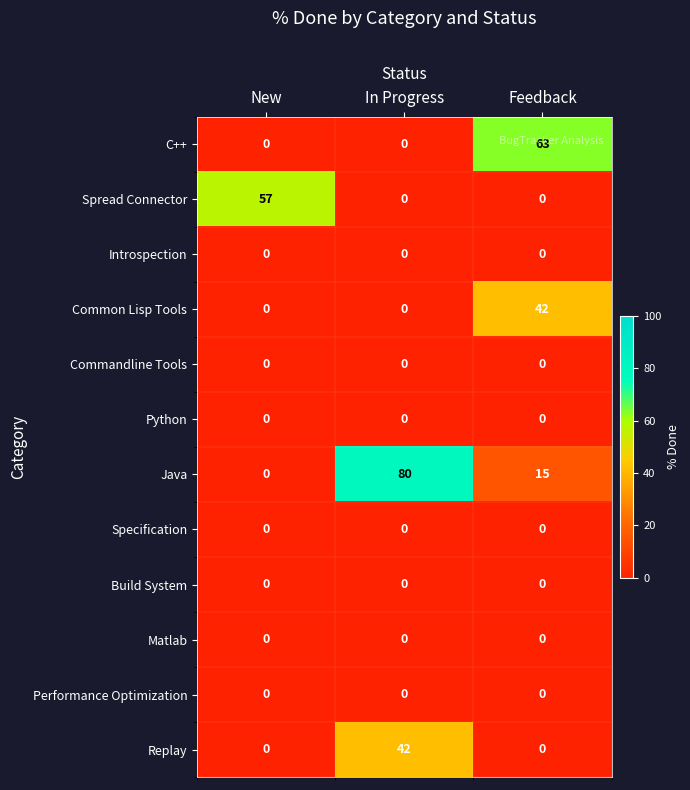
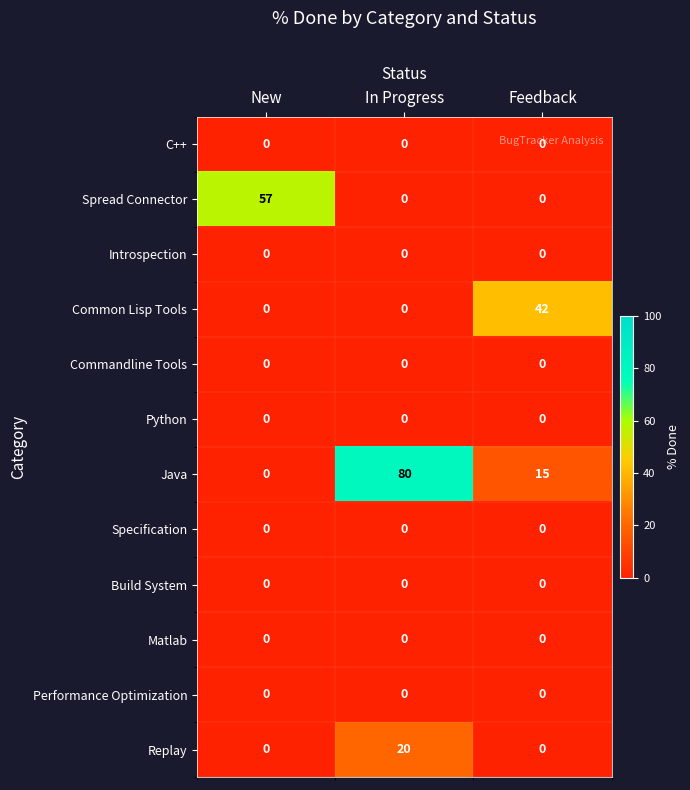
  {
    "C++": {
      "New": 0,
      "In Progress": 0,
-     "Feedback": 63
+     "Feedback": 0
    },
    "Spread Connector": {
      "New": 57,
      "In Progress": 0,
      "Feedback": 0
    },
    "Introspection": {
      "New": 0,
      "In Progress": 0,
      "Feedback": 0
    },
    "Common Lisp Tools": {
      "New": 0,
      "In Progress": 0,
      "Feedback": 42
    },
    "Commandline Tools": {
      "New": 0,
      "In Progress": 0,
      "Feedback": 0
    },
    "Python": {
      "New": 0,
      "In Progress": 0,
      "Feedback": 0
    },
    "Java": {
      "New": 0,
      "In Progress": 80,
      "Feedback": 15
    },
    "Specification": {
      "New": 0,
      "In Progress": 0,
      "Feedback": 0
    },
    "Build System": {
      "New": 0,
      "In Progress": 0,
      "Feedback": 0
    },
    "Matlab": {
      "New": 0,
      "In Progress": 0,
      "Feedback": 0
    },
    "Performance Optimization": {
      "New": 0,
      "In Progress": 0,
      "Feedback": 0
    },
    "Replay": {
      "New": 0,
-     "In Progress": 42,
+     "In Progress": 20,
      "Feedback": 0
    }
  }
